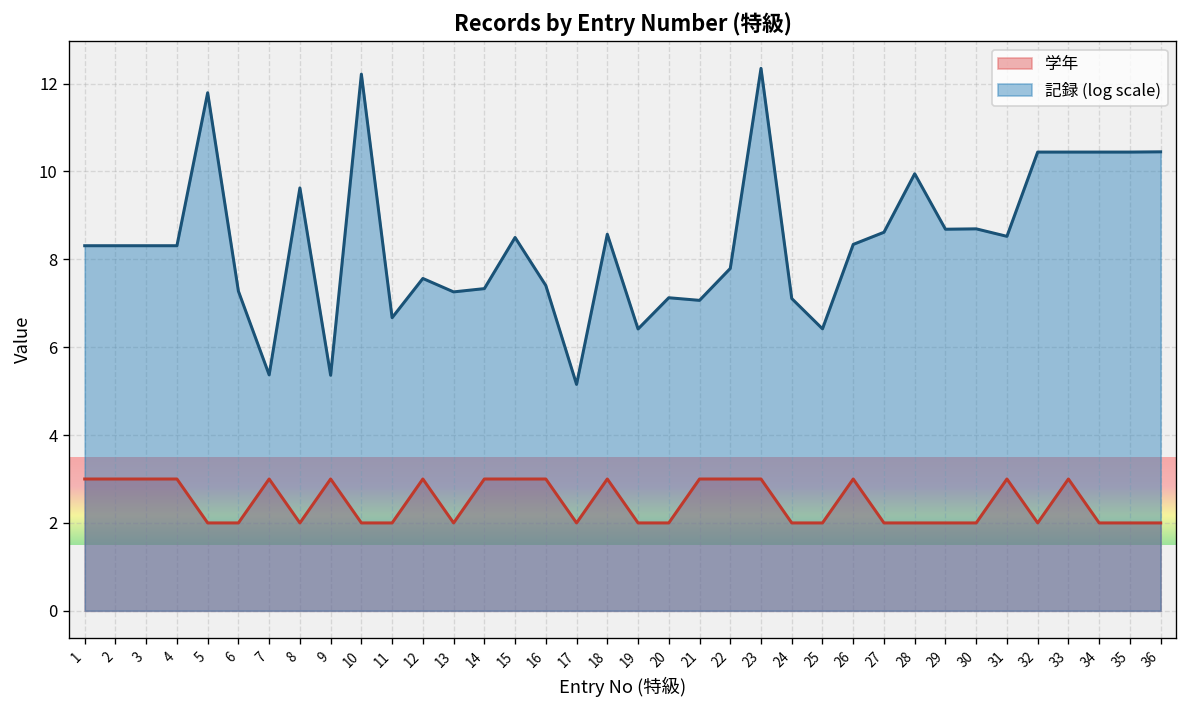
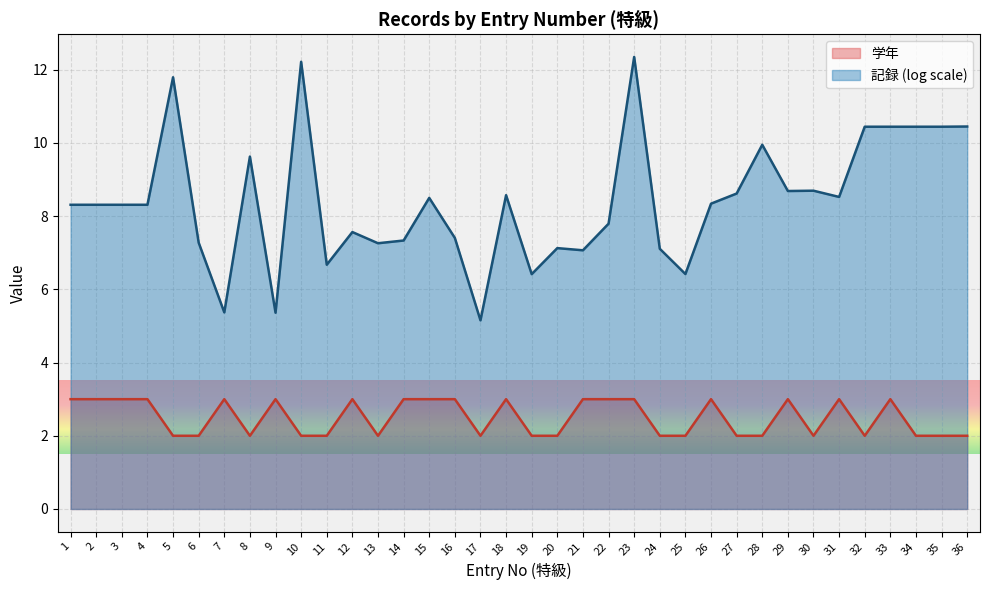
  {
    "学年": {
      "1": 3,
      "2": 3,
      "3": 3,
      "4": 3,
      "5": 2,
      "6": 2,
      "7": 3,
      "8": 2,
      "9": 3,
      "10": 2,
      "11": 2,
      "12": 3,
      "13": 2,
      "14": 3,
      "15": 3,
      "16": 3,
      "17": 2,
      "18": 3,
      "19": 2,
      "20": 2,
      "21": 3,
      "22": 3,
      "23": 3,
      "24": 2,
      "25": 2,
      "26": 3,
      "27": 2,
      "28": 2,
-     "29": 2,
+     "29": 3,
      "30": 2,
      "31": 3,
      "32": 2,
      "33": 3,
      "34": 2,
      "35": 2,
      "36": 2
    },
    "記録 (log scale)": {
      "1": 8.3,
      "2": 8.3,
      "3": 8.3,
      "4": 8.3,
      "5": 11.8,
      "6": 7.3,
      "7": 5.4,
      "8": 9.6,
      "9": 5.4,
      "10": 12.2,
      "11": 6.7,
      "12": 7.6,
      "13": 7.3,
      "14": 7.3,
      "15": 8.5,
      "16": 7.4,
      "17": 5.2,
      "18": 8.6,
      "19": 6.4,
      "20": 7.1,
      "21": 7,
      "22": 7.8,
      "23": 12.3,
      "24": 7.1,
      "25": 6.4,
      "26": 8.3,
      "27": 8.6,
      "28": 10,
      "29": 8.7,
      "30": 8.7,
      "31": 8.5,
      "32": 10.4,
      "33": 10.4,
      "34": 10.4,
      "35": 10.4,
      "36": 10.4
    }
  }
